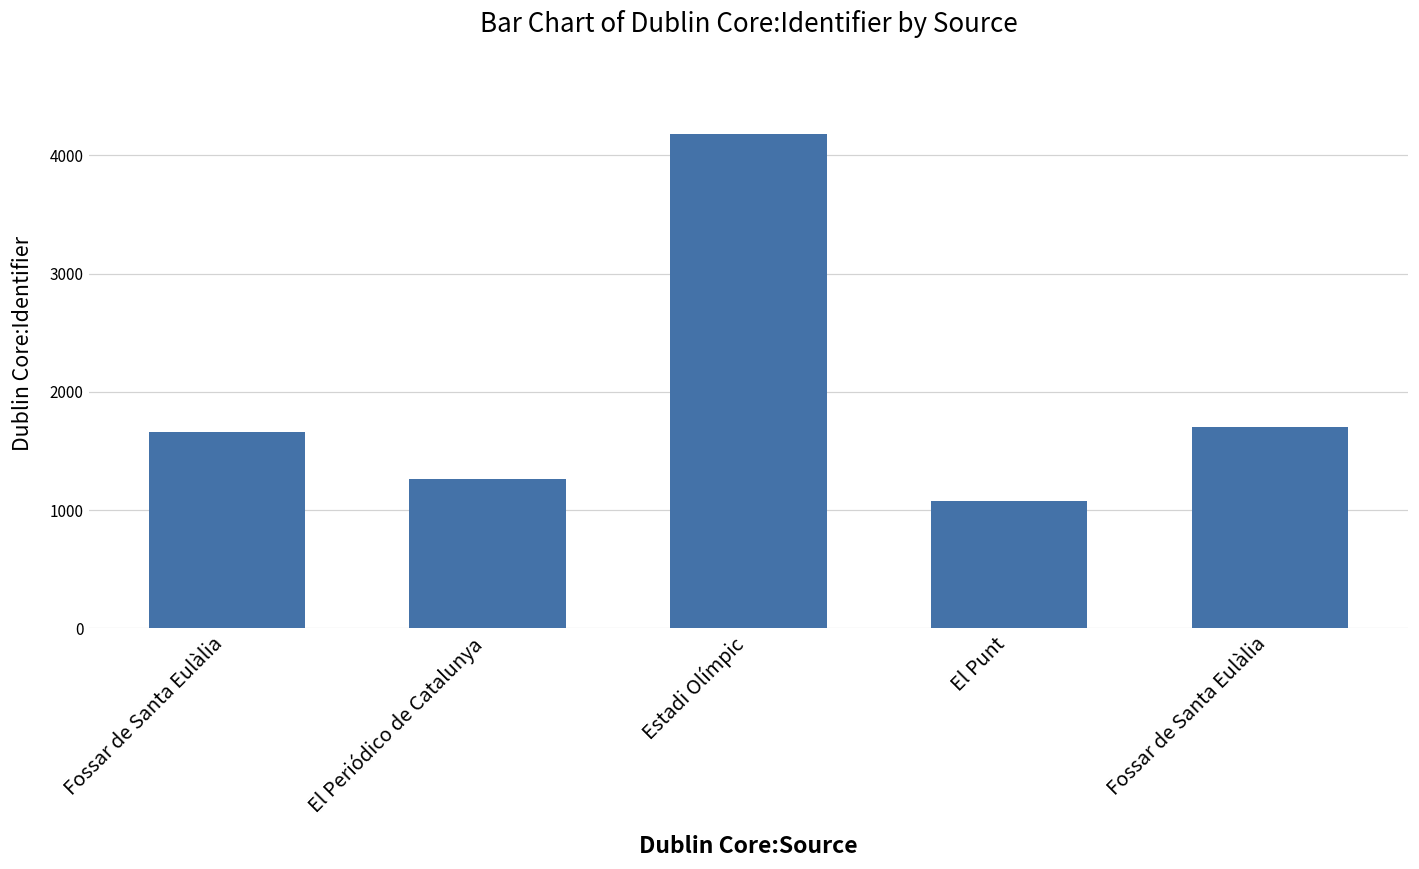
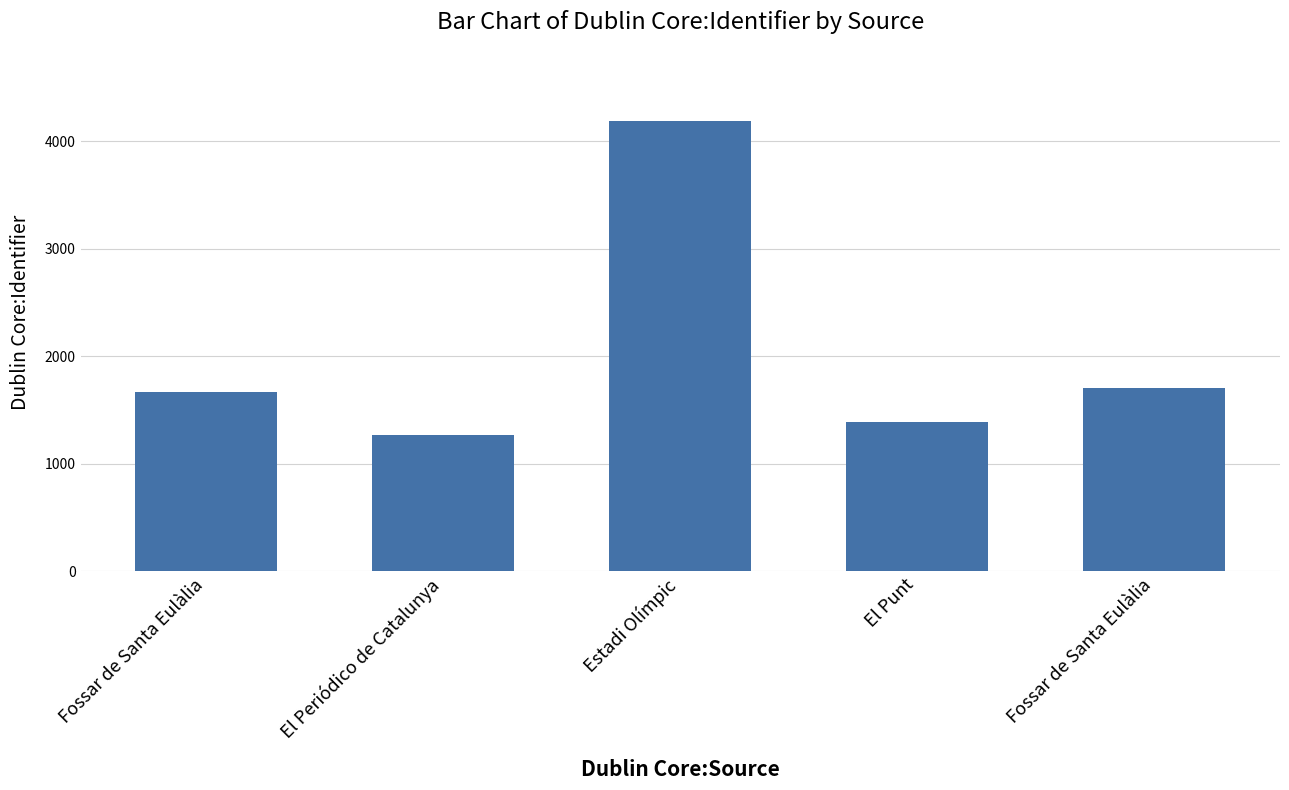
  {
    "El Periódico de Catalunya": 1270,
    "Estadi Olímpic": 4190,
-   "El Punt": 1070
+   "El Punt": 1380
  }
